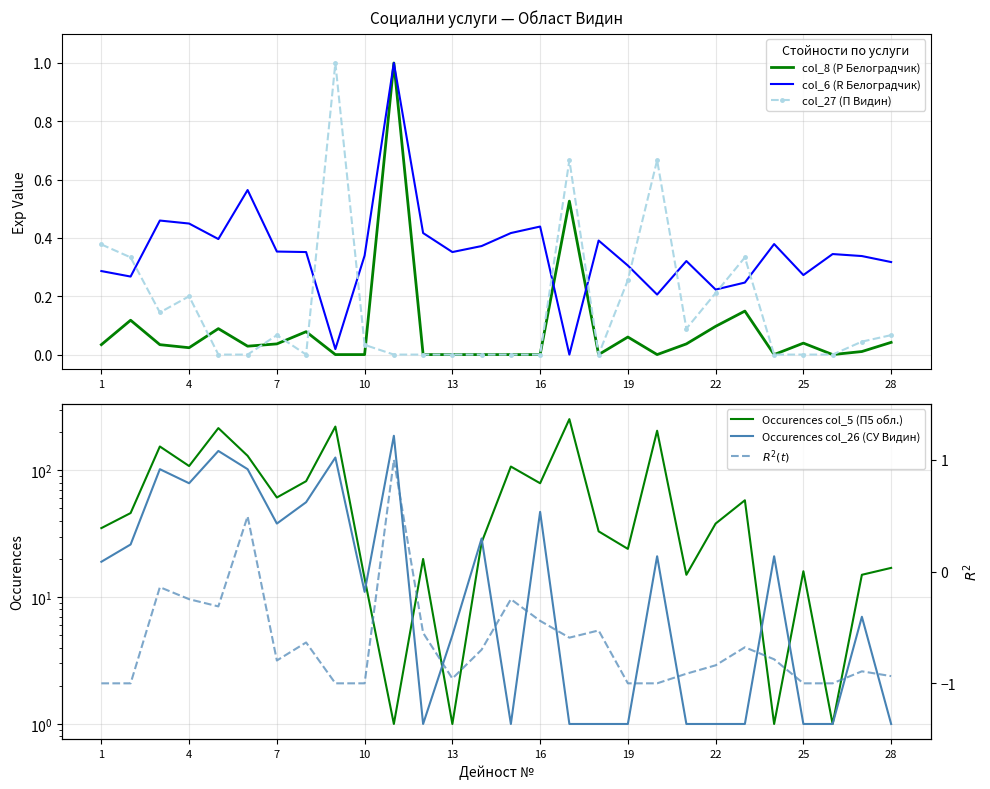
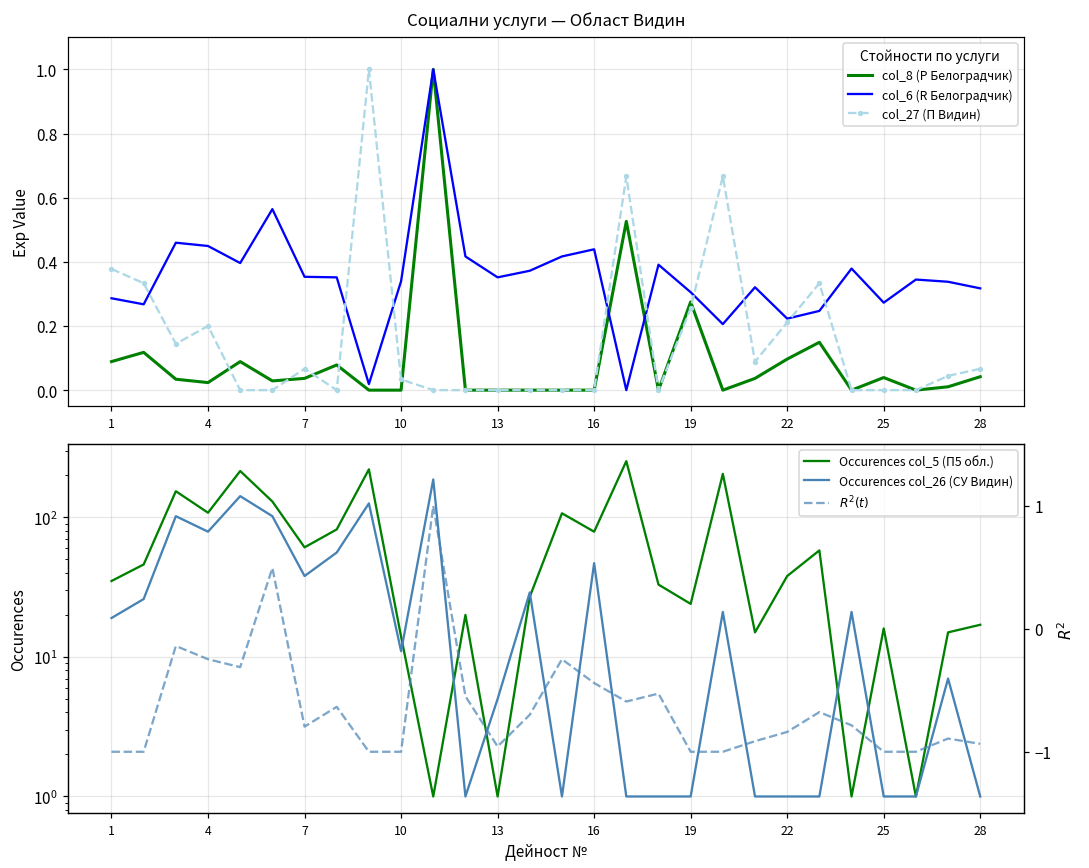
  {
    "Социални услуги — Област Видин": {
      "col_8 (P Белоградчик)": {
-       "1": 0.03,
+       "1": 0.09,
        "4": 0.02,
        "7": 0.04,
        "10": 0.00,
-       "19": 0.06,
+       "19": 0.27,
        "22": 0.10,
        "25": 0.04,
        "28": 0.04
      },
      "col_6 (R Белоградчик)": {
        "1": 0.29,
        "4": 0.45,
        "7": 0.35,
        "10": 0.34,
        "13": 0.35,
        "16": 0.44,
        "19": 0.31,
        "22": 0.22,
        "25": 0.27,
        "28": 0.32
      },
      "col_27 (П Видин)": {
        "1": 0.38,
        "4": 0.20,
        "7": 0.07,
        "10": 0.03,
        "19": 0.26,
        "22": 0.21,
        "25": 0.00,
        "28": 0.07
      }
    }
  }
